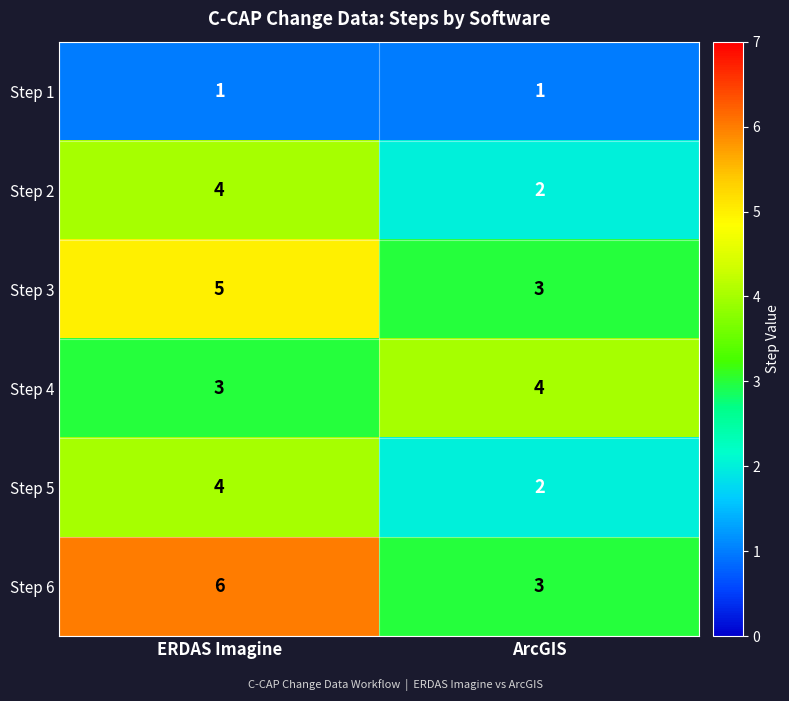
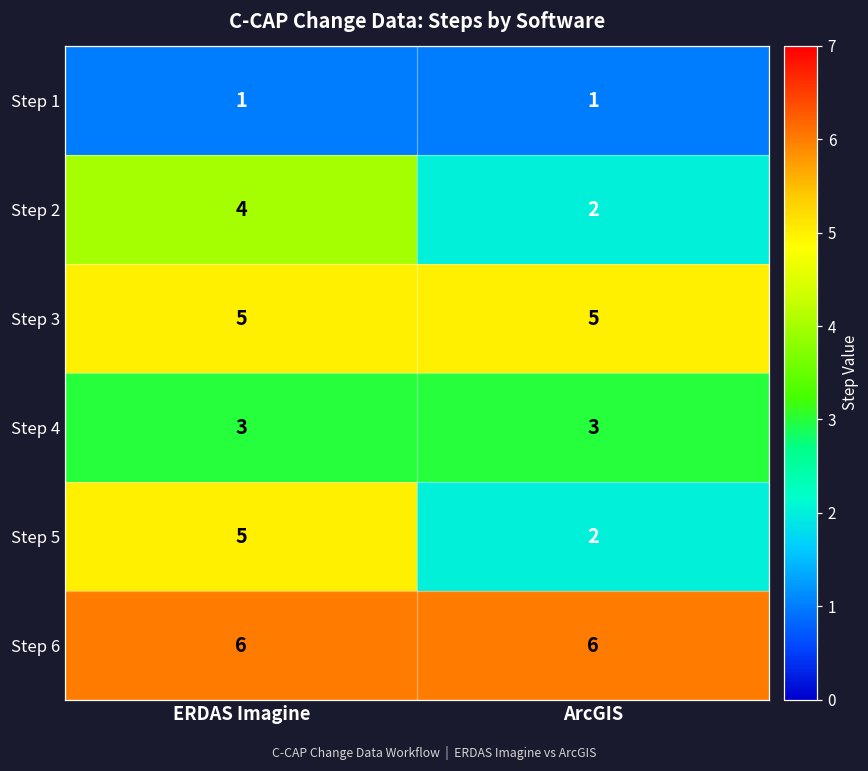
  {
    "Step 1": {
      "ERDAS Imagine": 1,
      "ArcGIS": 1
    },
    "Step 2": {
      "ERDAS Imagine": 4,
      "ArcGIS": 2
    },
    "Step 3": {
      "ERDAS Imagine": 5,
-     "ArcGIS": 3
+     "ArcGIS": 5
    },
    "Step 4": {
      "ERDAS Imagine": 3,
-     "ArcGIS": 4
+     "ArcGIS": 3
    },
    "Step 5": {
-     "ERDAS Imagine": 4,
+     "ERDAS Imagine": 5,
      "ArcGIS": 2
    },
    "Step 6": {
      "ERDAS Imagine": 6,
-     "ArcGIS": 3
+     "ArcGIS": 6
    }
  }
